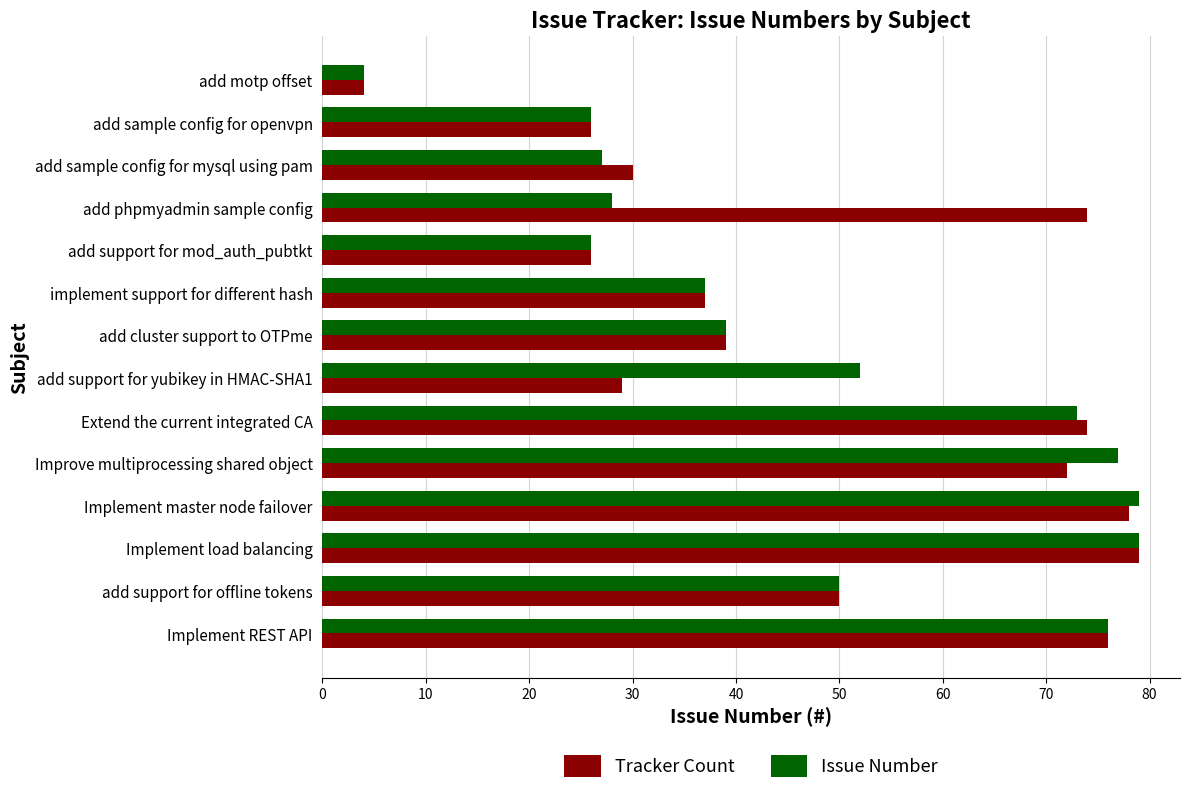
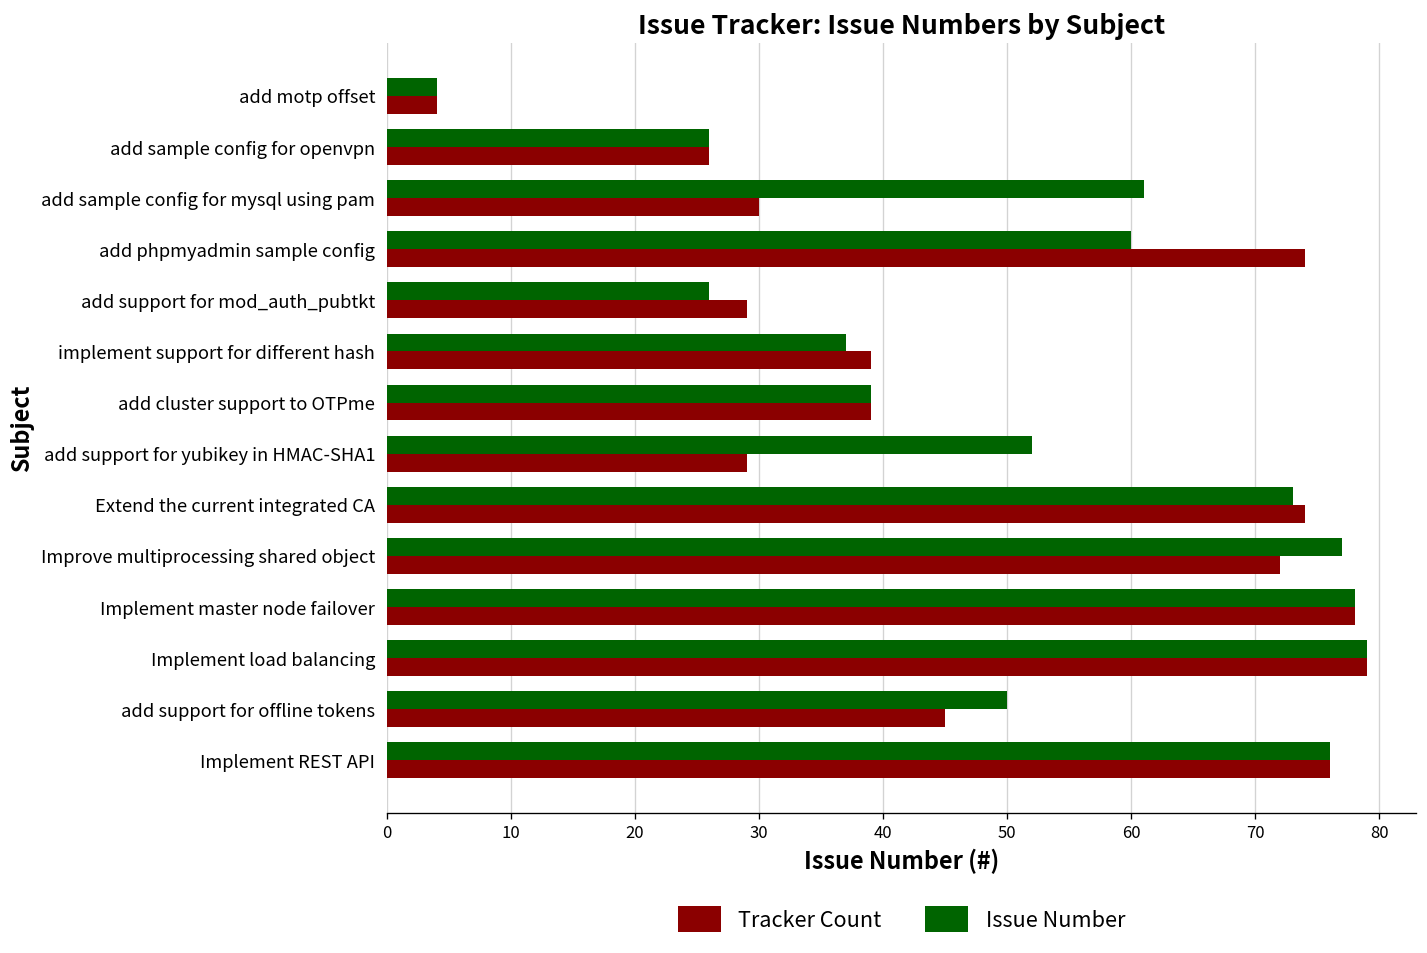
  {
    "Tracker Count": {
      "add motp offset": 4,
      "add sample config for openvpn": 26,
      "add sample config for mysql using pam": 30,
      "add phpmyadmin sample config": 74,
-     "add support for mod_auth_pubtkt": 26,
-     "implement support for different hash": 37,
+     "add support for mod_auth_pubtkt": 29,
+     "implement support for different hash": 39,
      "add cluster support to OTPme": 39,
      "add support for yubikey in HMAC-SHA1": 29,
      "Extend the current integrated CA": 74,
      "Improve multiprocessing shared object": 72,
      "Implement master node failover": 78,
      "Implement load balancing": 79,
-     "add support for offline tokens": 50,
+     "add support for offline tokens": 45,
      "Implement REST API": 76
    },
    "Issue Number": {
      "add motp offset": 4,
      "add sample config for openvpn": 26,
-     "add sample config for mysql using pam": 27,
-     "add phpmyadmin sample config": 28,
+     "add sample config for mysql using pam": 61,
+     "add phpmyadmin sample config": 60,
      "add support for mod_auth_pubtkt": 26,
      "implement support for different hash": 37,
      "add cluster support to OTPme": 39,
      "add support for yubikey in HMAC-SHA1": 52,
      "Extend the current integrated CA": 73,
      "Improve multiprocessing shared object": 77,
-     "Implement master node failover": 79,
+     "Implement master node failover": 78,
      "Implement load balancing": 79,
      "add support for offline tokens": 50,
      "Implement REST API": 76
    }
  }
